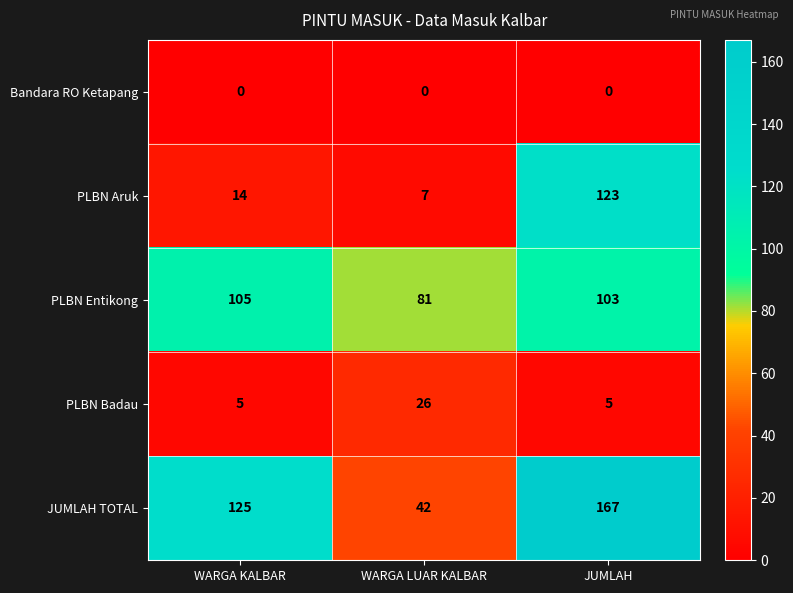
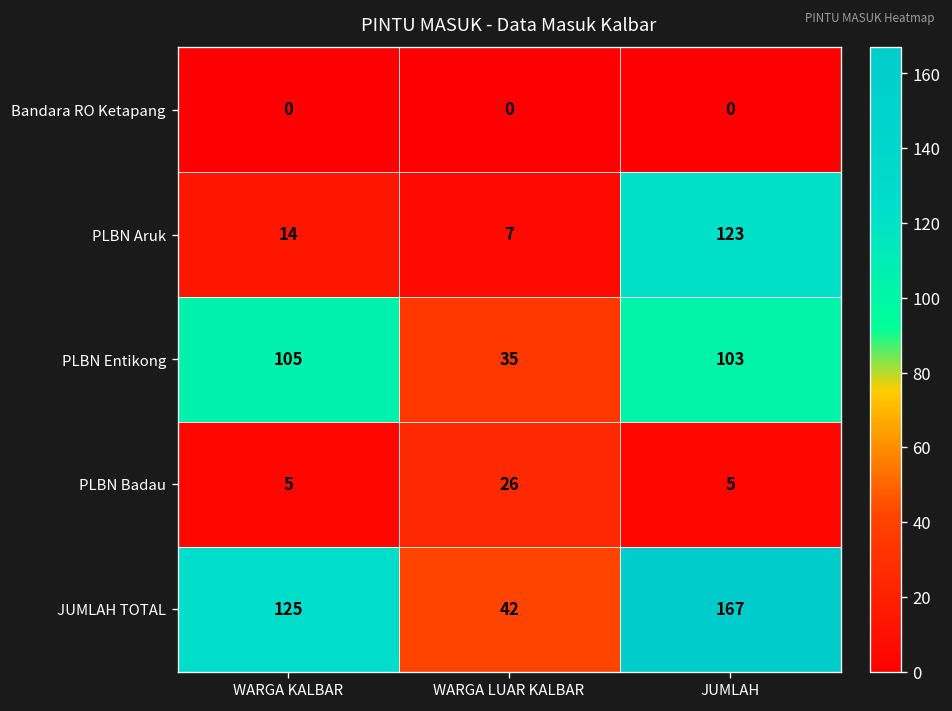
  {
    "Bandara RO Ketapang": {
      "WARGA KALBAR": 0,
      "WARGA LUAR KALBAR": 0,
      "JUMLAH": 0
    },
    "PLBN Aruk": {
      "WARGA KALBAR": 14,
      "WARGA LUAR KALBAR": 7,
      "JUMLAH": 123
    },
    "PLBN Entikong": {
      "WARGA KALBAR": 105,
-     "WARGA LUAR KALBAR": 81,
+     "WARGA LUAR KALBAR": 35,
      "JUMLAH": 103
    },
    "PLBN Badau": {
      "WARGA KALBAR": 5,
      "WARGA LUAR KALBAR": 26,
      "JUMLAH": 5
    },
    "JUMLAH TOTAL": {
      "WARGA KALBAR": 125,
      "WARGA LUAR KALBAR": 42,
      "JUMLAH": 167
    }
  }
